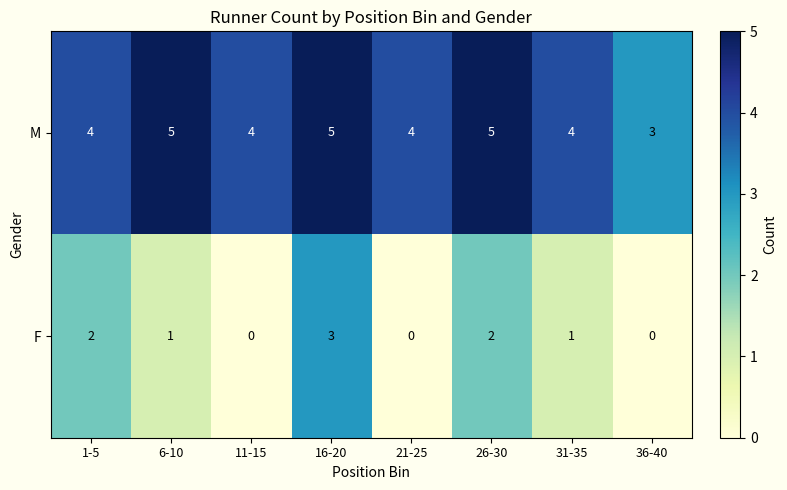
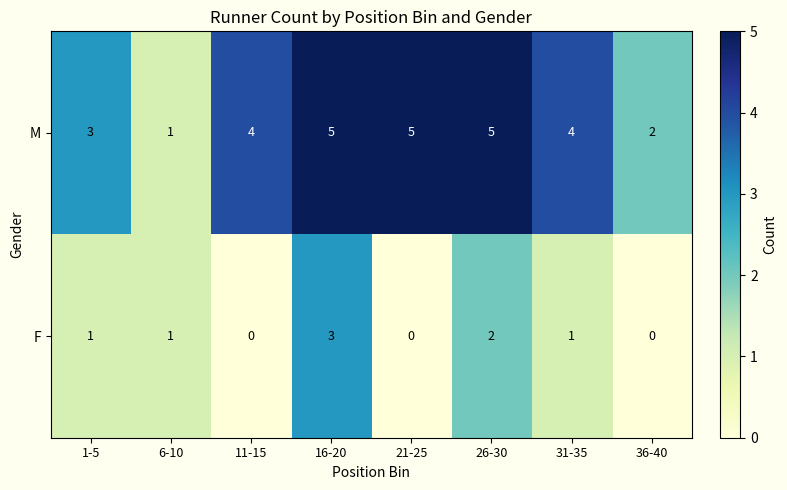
  {
    "M": {
-     "1-5": 4,
-     "6-10": 5,
+     "1-5": 3,
+     "6-10": 1,
      "11-15": 4,
      "16-20": 5,
-     "21-25": 4,
+     "21-25": 5,
      "26-30": 5,
      "31-35": 4,
-     "36-40": 3
+     "36-40": 2
    },
    "F": {
-     "1-5": 2,
+     "1-5": 1,
      "6-10": 1,
      "11-15": 0,
      "16-20": 3,
      "21-25": 0,
      "26-30": 2,
      "31-35": 1,
      "36-40": 0
    }
  }
